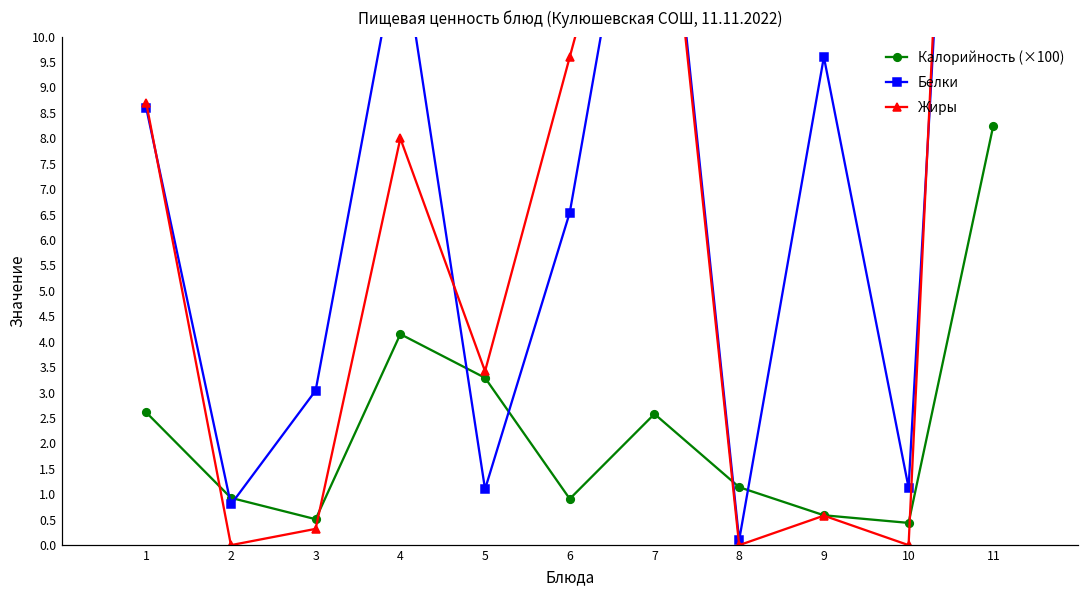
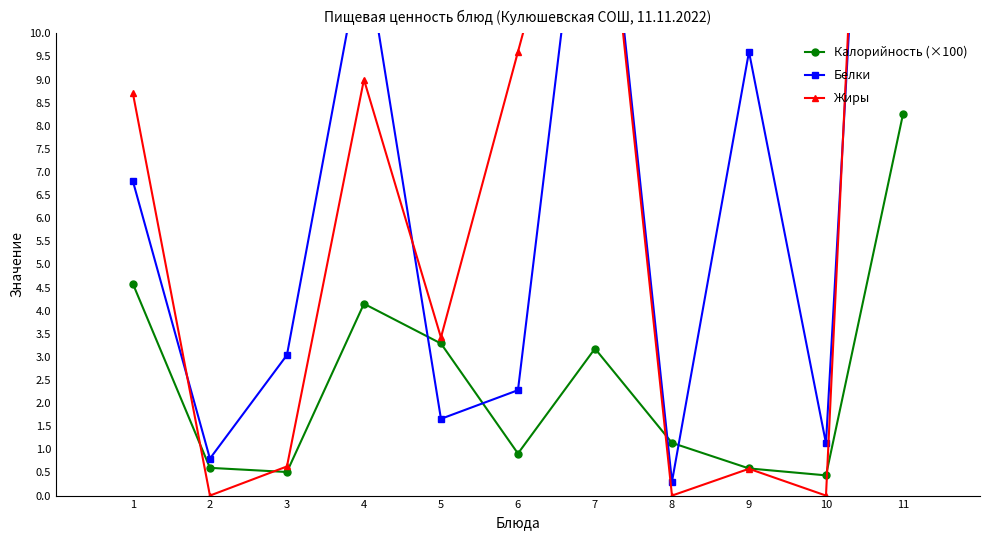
  {
    "Калорийность (×100)": {
-     "1": 2.6,
-     "2": 0.9,
+     "1": 4.6,
+     "2": 0.6,
      "3": 0.5,
      "4": 4.2,
      "5": 3.3,
      "6": 0.9,
-     "7": 2.6,
+     "7": 3.2,
      "8": 1.1,
      "10": 0.4,
      "11": 8.3
    },
    "Белки": {
-     "1": 8.6,
+     "1": 6.8,
      "2": 0.8,
      "3": 3.0,
-     "5": 1.1,
-     "6": 6.5,
-     "8": 0.1,
+     "5": 1.7,
+     "6": 2.3,
+     "8": 0.3,
      "9": 9.6,
      "10": 1.1
    },
    "Жиры": {
      "1": 8.7,
      "2": 0.0,
-     "3": 0.3,
-     "4": 8,
+     "3": 0.6,
+     "4": 9,
      "5": 3.4,
      "6": 9.6,
      "8": 0.0,
      "10": 0.0
    }
  }
